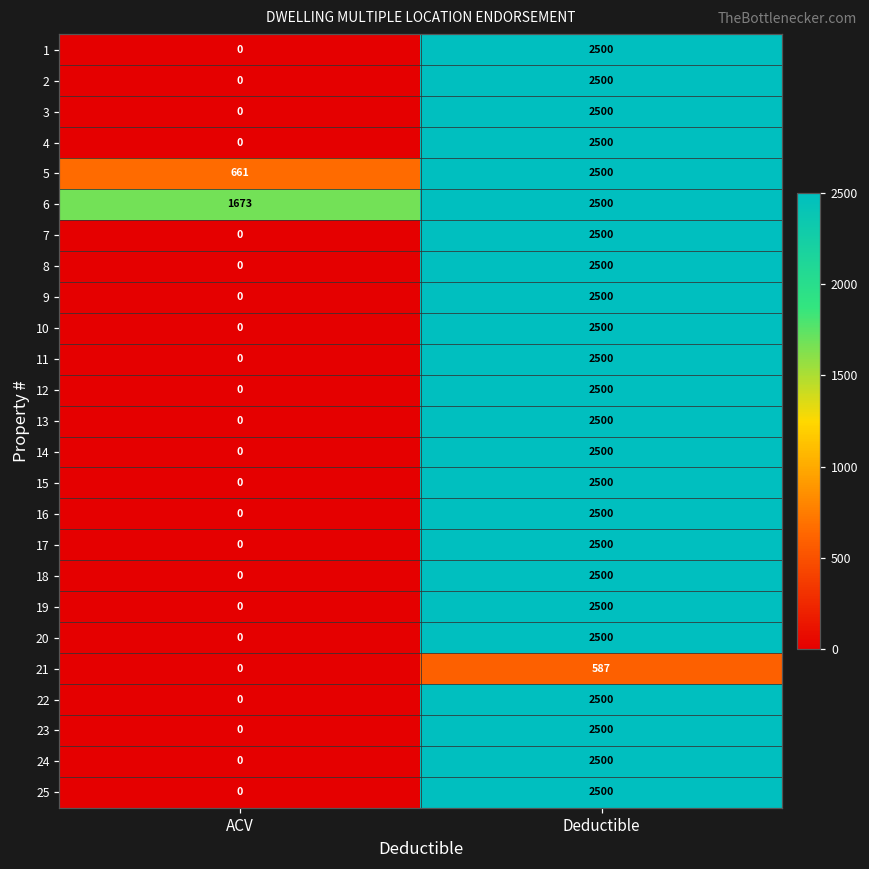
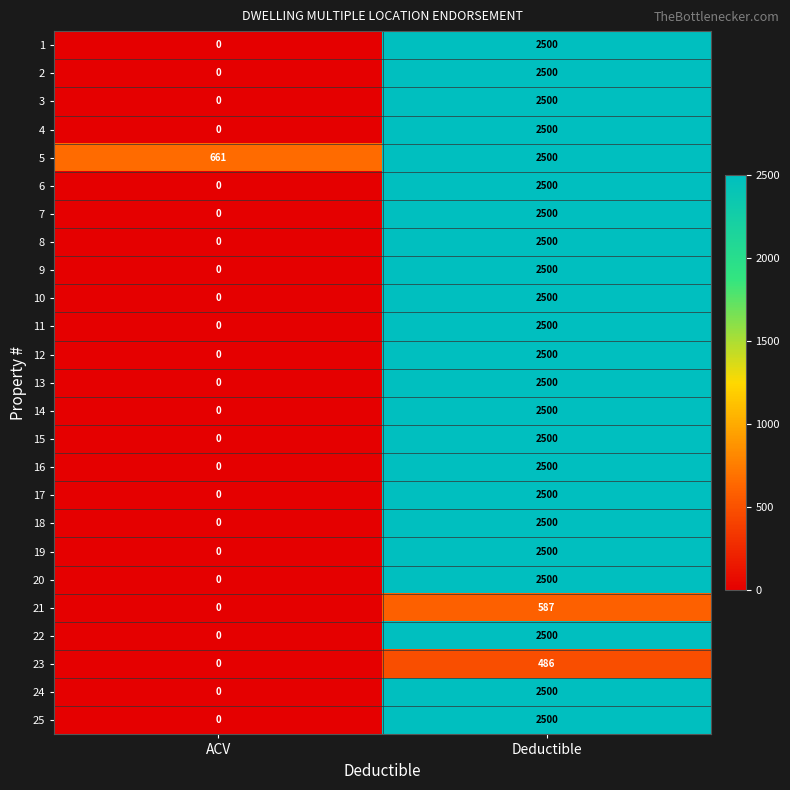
  {
    "1": {
      "ACV": 0,
      "Deductible": 2500
    },
    "2": {
      "ACV": 0,
      "Deductible": 2500
    },
    "3": {
      "ACV": 0,
      "Deductible": 2500
    },
    "4": {
      "ACV": 0,
      "Deductible": 2500
    },
    "5": {
      "ACV": 661,
      "Deductible": 2500
    },
    "6": {
-     "ACV": 1673,
+     "ACV": 0,
      "Deductible": 2500
    },
    "7": {
      "ACV": 0,
      "Deductible": 2500
    },
    "8": {
      "ACV": 0,
      "Deductible": 2500
    },
    "9": {
      "ACV": 0,
      "Deductible": 2500
    },
    "10": {
      "ACV": 0,
      "Deductible": 2500
    },
    "11": {
      "ACV": 0,
      "Deductible": 2500
    },
    "12": {
      "ACV": 0,
      "Deductible": 2500
    },
    "13": {
      "ACV": 0,
      "Deductible": 2500
    },
    "14": {
      "ACV": 0,
      "Deductible": 2500
    },
    "15": {
      "ACV": 0,
      "Deductible": 2500
    },
    "16": {
      "ACV": 0,
      "Deductible": 2500
    },
    "17": {
      "ACV": 0,
      "Deductible": 2500
    },
    "18": {
      "ACV": 0,
      "Deductible": 2500
    },
    "19": {
      "ACV": 0,
      "Deductible": 2500
    },
    "20": {
      "ACV": 0,
      "Deductible": 2500
    },
    "21": {
      "ACV": 0,
      "Deductible": 587
    },
    "22": {
      "ACV": 0,
      "Deductible": 2500
    },
    "23": {
      "ACV": 0,
-     "Deductible": 2500
+     "Deductible": 486
    },
    "24": {
      "ACV": 0,
      "Deductible": 2500
    },
    "25": {
      "ACV": 0,
      "Deductible": 2500
    }
  }
